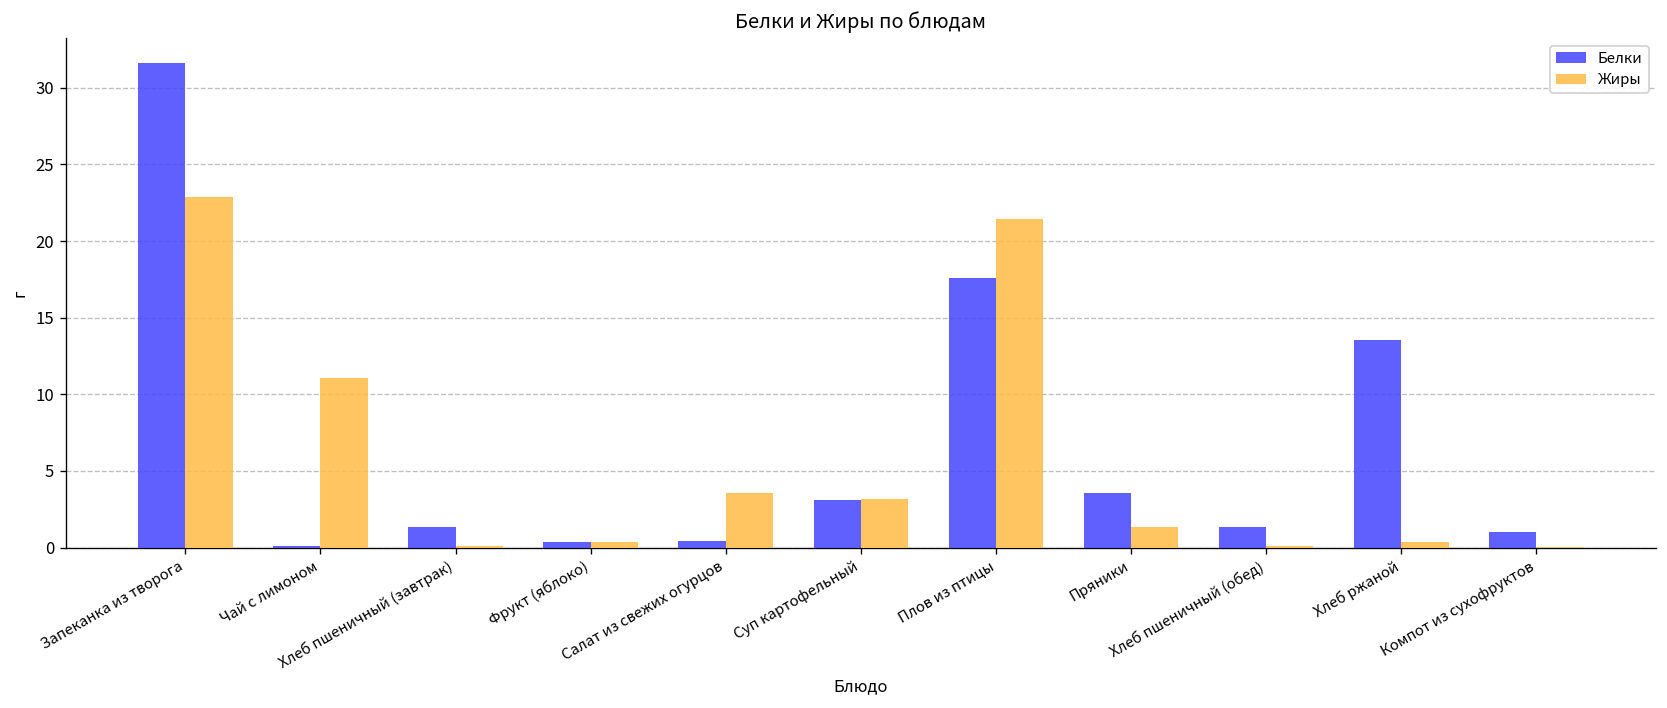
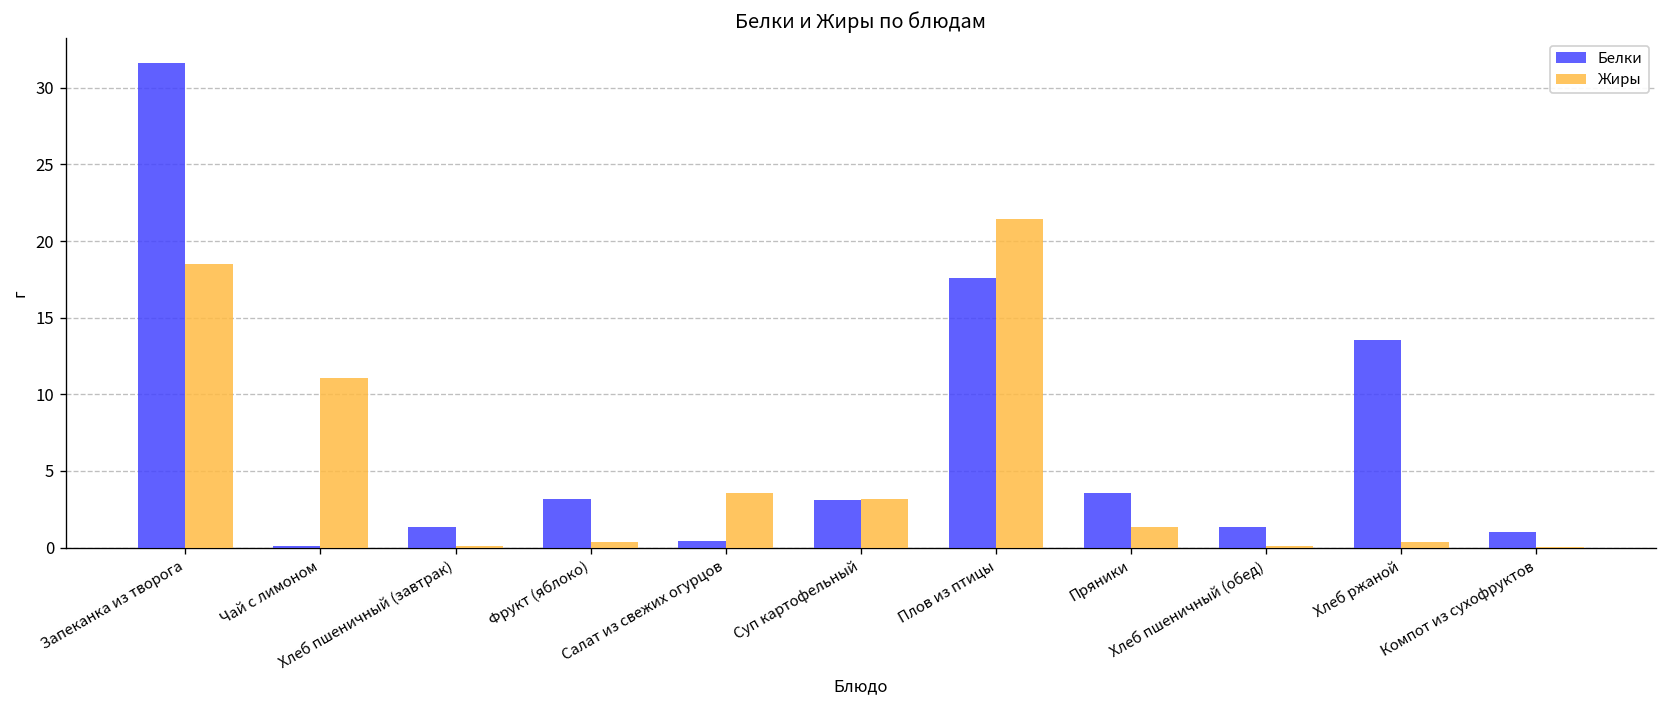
  {
    "Белки": {
      "Запеканка из творога": 31.6,
      "Хлеб пшеничный (завтрак)": 1.3,
-     "Фрукт (яблоко)": 0.4,
+     "Фрукт (яблоко)": 3.2,
      "Салат из свежих огурцов": 0.4,
      "Суп картофельный": 3.1,
      "Плов из птицы": 17.6,
      "Пряники": 3.5,
      "Хлеб пшеничный (обед)": 1.3,
      "Хлеб ржаной": 13.6,
      "Компот из сухофруктов": 1.0
    },
    "Жиры": {
-     "Запеканка из творога": 22.9,
+     "Запеканка из творога": 18.5,
      "Чай с лимоном": 11.1,
      "Фрукт (яблоко)": 0.4,
      "Салат из свежих огурцов": 3.6,
      "Суп картофельный": 3.2,
      "Плов из птицы": 21.5,
      "Пряники": 1.3,
      "Хлеб ржаной": 0.4
    }
  }
